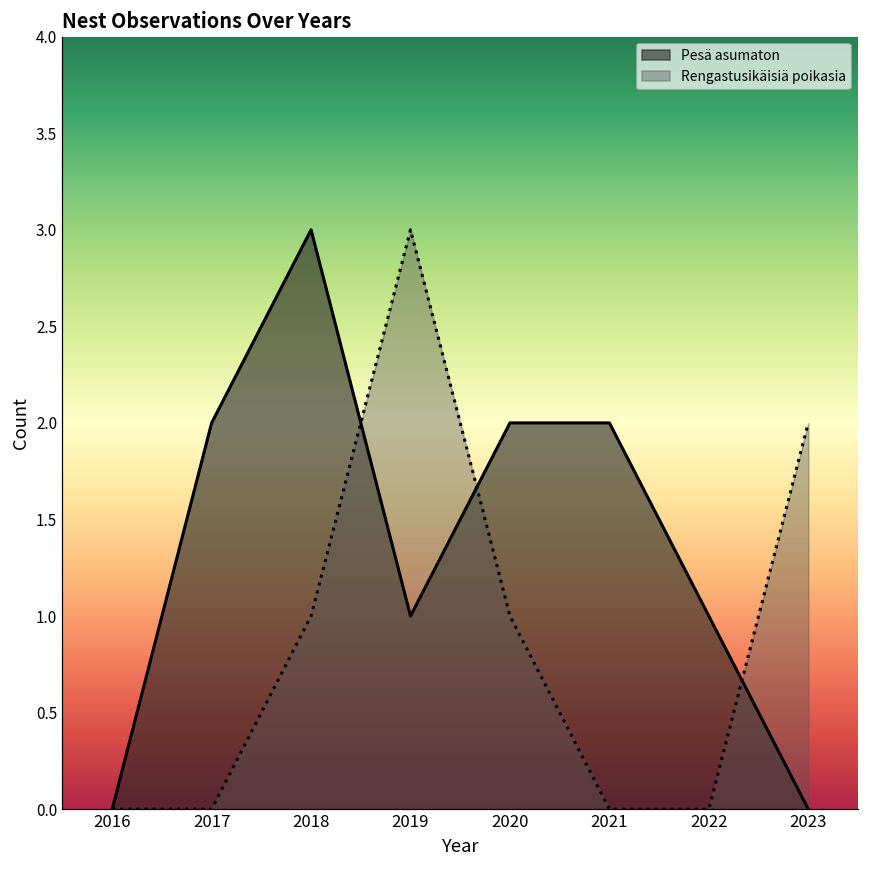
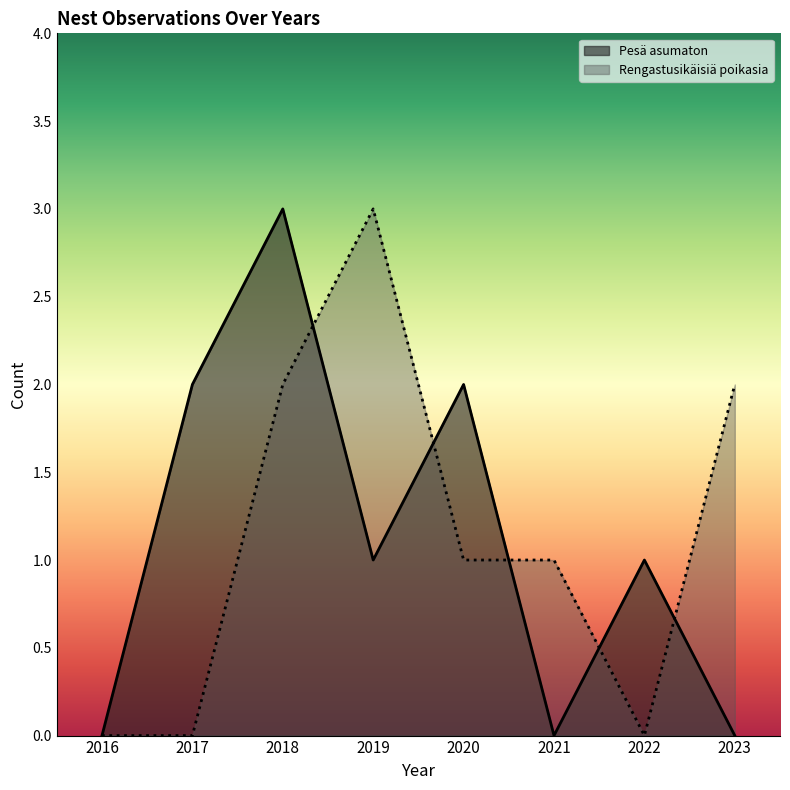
  {
    "Pesä asumaton": {
      "2017": 2,
      "2018": 3,
      "2019": 1,
      "2020": 2,
-     "2021": 2,
+     "2021": 0,
      "2022": 1,
      "2023": 0
    },
    "Rengastusikäisiä poikasia": {
      "2017": 0,
-     "2018": 1,
+     "2018": 2,
      "2019": 3,
      "2020": 1,
-     "2021": 0,
+     "2021": 1,
      "2022": 0,
      "2023": 2
    }
  }
